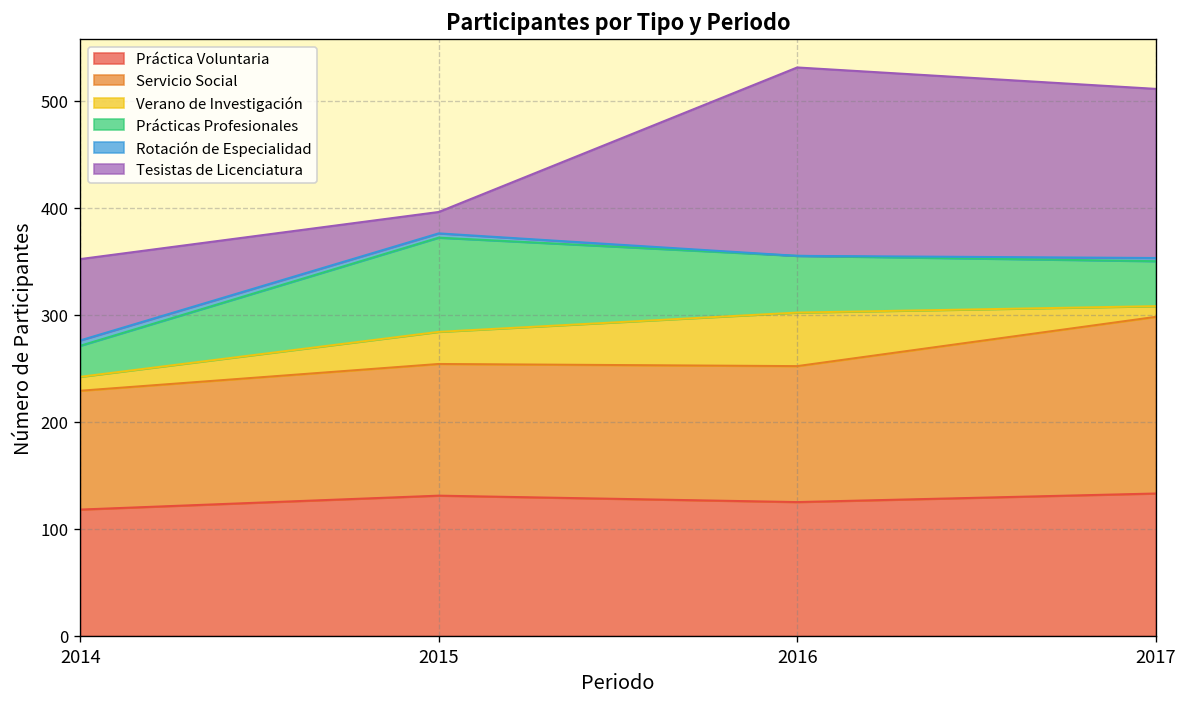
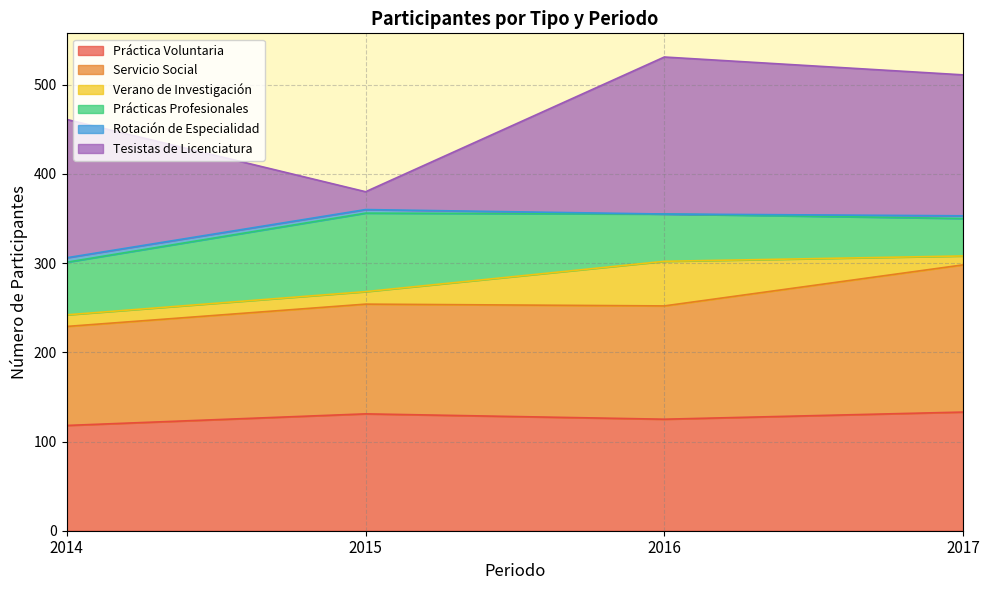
  {
    "Verano de Investigación": {
      "2014": 10,
-     "2015": 30,
+     "2015": 10,
      "2016": 50,
      "2017": 10
    },
    "Prácticas Profesionales": {
-     "2014": 30,
+     "2014": 60,
      "2015": 90,
      "2017": 40
    },
    "Rotación de Especialidad": {
      "2014": 10,
      "2015": 0,
      "2017": 0
    },
    "Tesistas de Licenciatura": {
-     "2014": 80,
+     "2014": 160,
      "2015": 20,
      "2016": 180,
      "2017": 160
    }
  }
